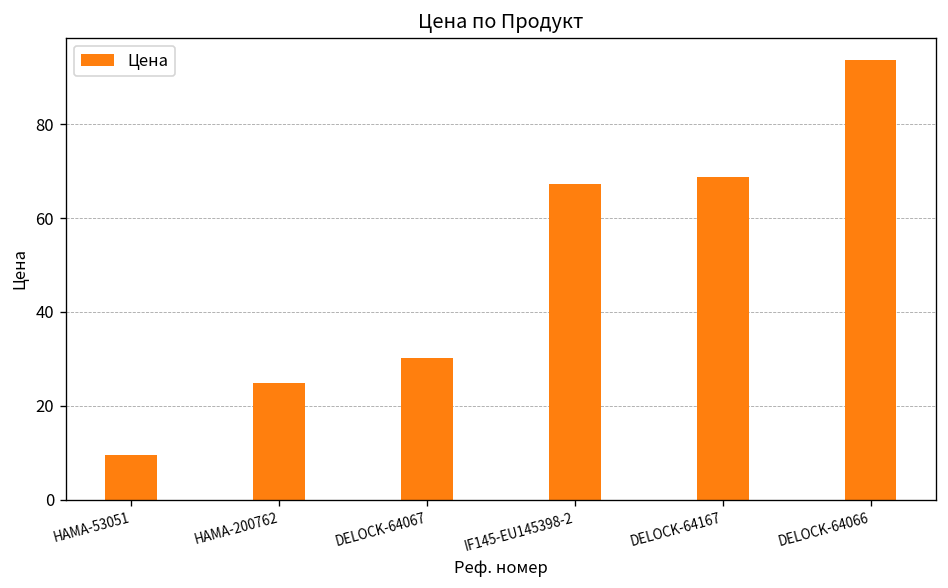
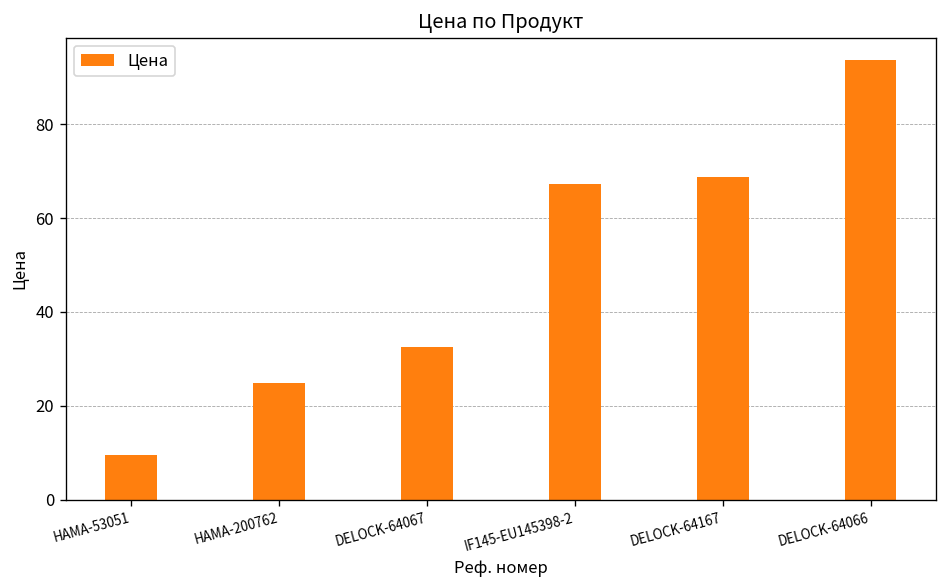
  {
    "HAMA-53051": 10,
    "HAMA-200762": 25,
-   "DELOCK-64067": 30,
+   "DELOCK-64067": 33,
    "IF145-EU145398-2": 67,
    "DELOCK-64167": 69,
    "DELOCK-64066": 94
  }
